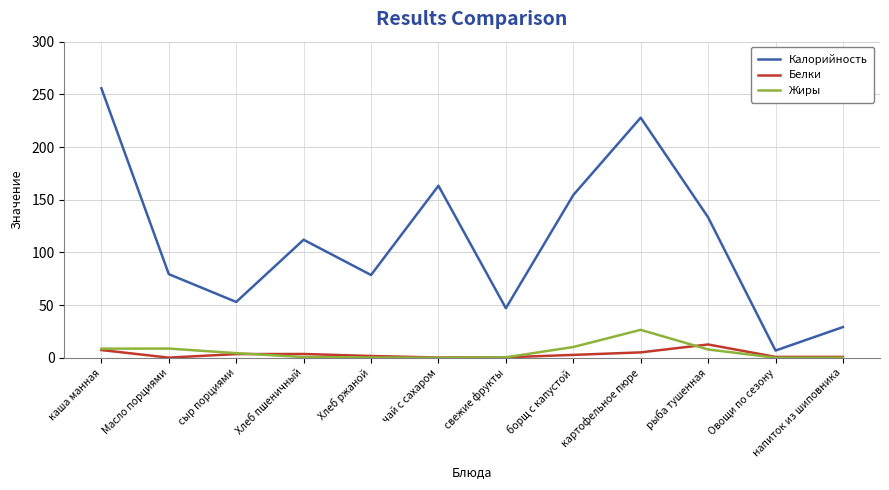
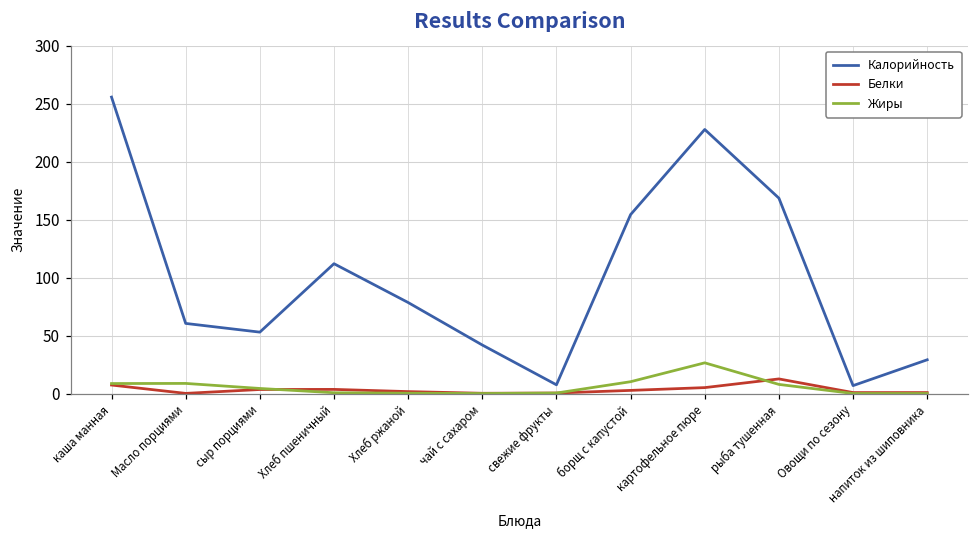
  {
    "Калорийность": {
      "каша манная": 256,
-     "Масло порциями": 79,
+     "Масло порциями": 60,
      "сыр порциями": 53,
      "Хлеб пшеничный": 112,
      "Хлеб ржаной": 79,
-     "чай с сахаром": 163,
-     "свежие фрукты": 47,
+     "чай с сахаром": 42,
+     "свежие фрукты": 8,
      "борщ с капустой": 154,
      "картофельное пюре": 228,
-     "рыба тушенная": 133,
+     "рыба тушенная": 169,
      "Овощи по сезону": 7,
      "напиток из шиповника": 29
    },
    "Белки": {
      "Масло порциями": 0,
      "Хлеб пшеничный": 4,
      "борщ с капустой": 3,
      "картофельное пюре": 5,
      "рыба тушенная": 13
    },
    "Жиры": {
      "Масло порциями": 9,
      "Хлеб пшеничный": 1,
      "борщ с капустой": 10,
      "картофельное пюре": 26,
      "рыба тушенная": 8
    }
  }
